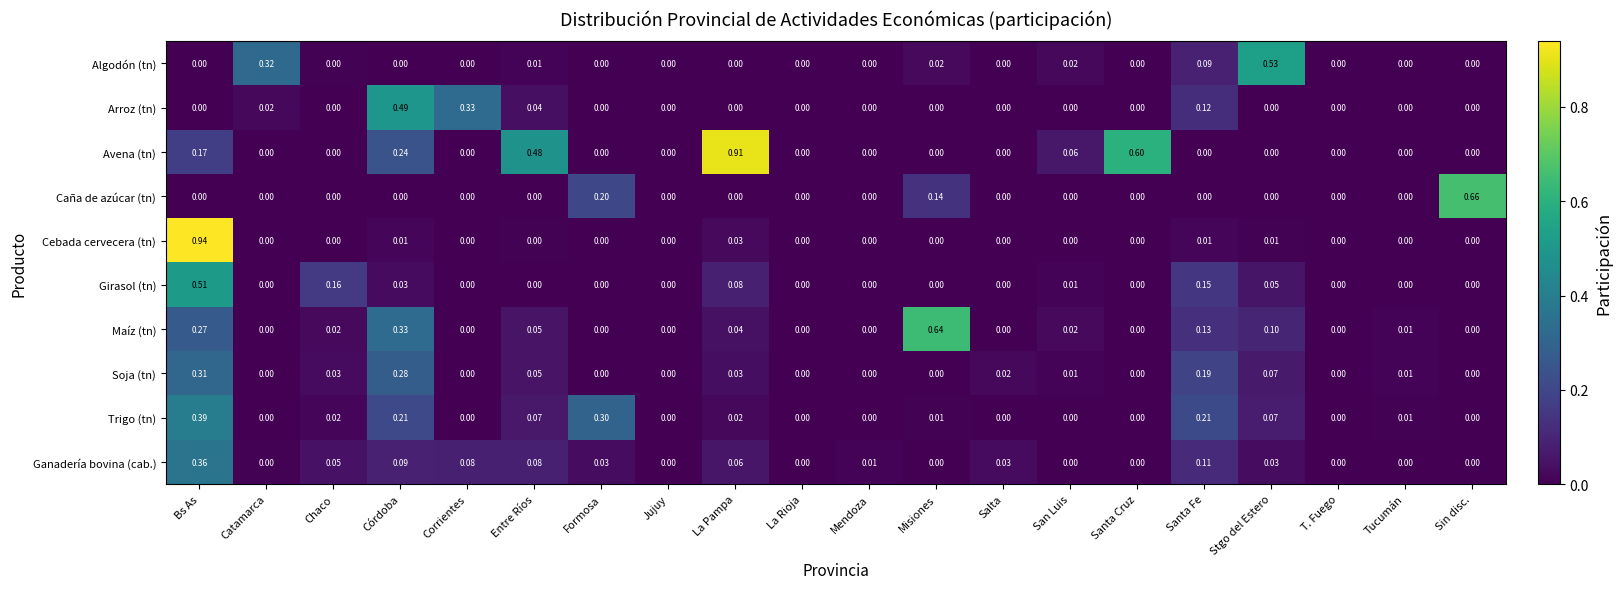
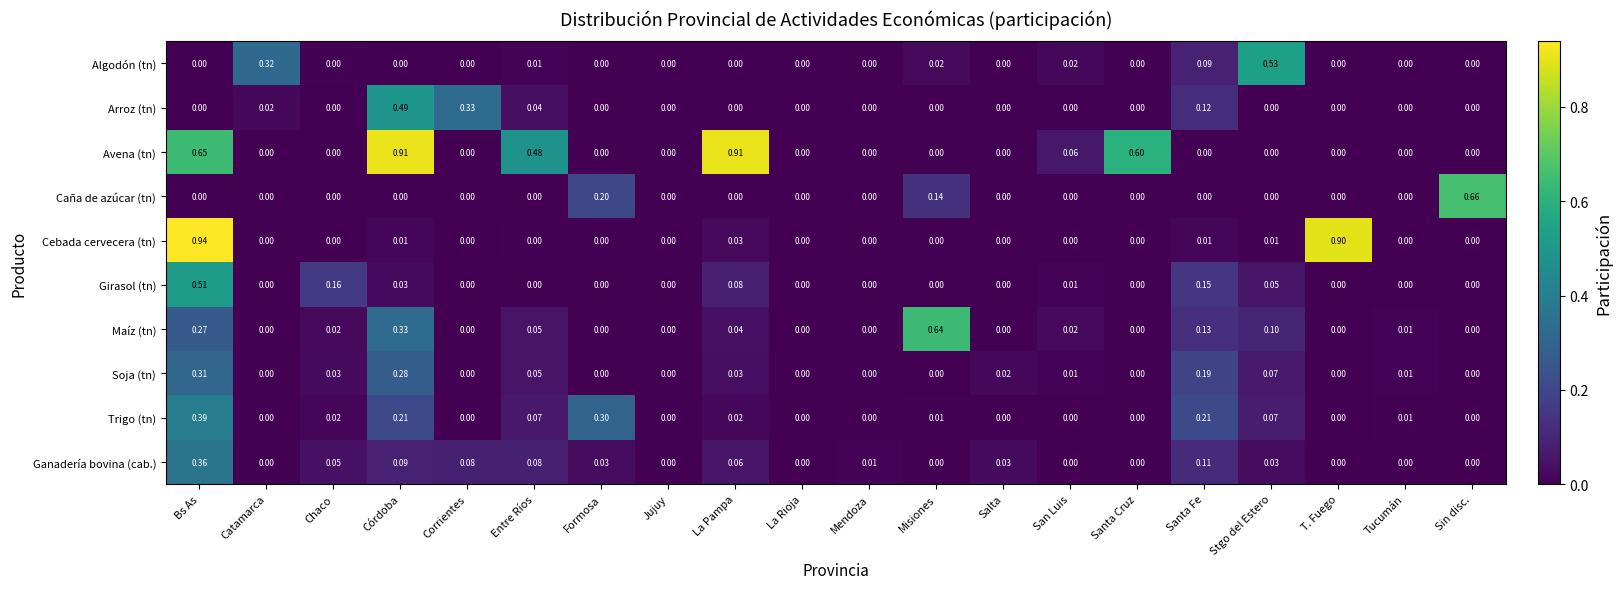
  {
    "Algodón (tn)": {
      "Bs As": 0.00,
      "Catamarca": 0.32,
      "Chaco": 0.00,
      "Córdoba": 0.00,
      "Corrientes": 0.00,
      "Entre Ríos": 0.01,
      "Formosa": 0.00,
      "Jujuy": 0.00,
      "La Pampa": 0.00,
      "La Rioja": 0.00,
      "Mendoza": 0.00,
      "Misiones": 0.02,
      "Salta": 0.00,
      "San Luis": 0.02,
      "Santa Cruz": 0.00,
      "Santa Fe": 0.09,
      "Stgo del Estero": 0.53,
      "T. Fuego": 0.00,
      "Tucumán": 0.00,
      "Sin disc.": 0.00
    },
    "Arroz (tn)": {
      "Bs As": 0.00,
      "Catamarca": 0.02,
      "Chaco": 0.00,
      "Córdoba": 0.49,
      "Corrientes": 0.33,
      "Entre Ríos": 0.04,
      "Formosa": 0.00,
      "Jujuy": 0.00,
      "La Pampa": 0.00,
      "La Rioja": 0.00,
      "Mendoza": 0.00,
      "Misiones": 0.00,
      "Salta": 0.00,
      "San Luis": 0.00,
      "Santa Cruz": 0.00,
      "Santa Fe": 0.12,
      "Stgo del Estero": 0.00,
      "T. Fuego": 0.00,
      "Tucumán": 0.00,
      "Sin disc.": 0.00
    },
    "Avena (tn)": {
-     "Bs As": 0.17,
+     "Bs As": 0.65,
      "Catamarca": 0.00,
      "Chaco": 0.00,
-     "Córdoba": 0.24,
+     "Córdoba": 0.91,
      "Corrientes": 0.00,
      "Entre Ríos": 0.48,
      "Formosa": 0.00,
      "Jujuy": 0.00,
      "La Pampa": 0.91,
      "La Rioja": 0.00,
      "Mendoza": 0.00,
      "Misiones": 0.00,
      "Salta": 0.00,
      "San Luis": 0.06,
      "Santa Cruz": 0.60,
      "Santa Fe": 0.00,
      "Stgo del Estero": 0.00,
      "T. Fuego": 0.00,
      "Tucumán": 0.00,
      "Sin disc.": 0.00
    },
    "Caña de azúcar (tn)": {
      "Bs As": 0.00,
      "Catamarca": 0.00,
      "Chaco": 0.00,
      "Córdoba": 0.00,
      "Corrientes": 0.00,
      "Entre Ríos": 0.00,
      "Formosa": 0.20,
      "Jujuy": 0.00,
      "La Pampa": 0.00,
      "La Rioja": 0.00,
      "Mendoza": 0.00,
      "Misiones": 0.14,
      "Salta": 0.00,
      "San Luis": 0.00,
      "Santa Cruz": 0.00,
      "Santa Fe": 0.00,
      "Stgo del Estero": 0.00,
      "T. Fuego": 0.00,
      "Tucumán": 0.00,
      "Sin disc.": 0.66
    },
    "Cebada cervecera (tn)": {
      "Bs As": 0.94,
      "Catamarca": 0.00,
      "Chaco": 0.00,
      "Córdoba": 0.01,
      "Corrientes": 0.00,
      "Entre Ríos": 0.00,
      "Formosa": 0.00,
      "Jujuy": 0.00,
      "La Pampa": 0.03,
      "La Rioja": 0.00,
      "Mendoza": 0.00,
      "Misiones": 0.00,
      "Salta": 0.00,
      "San Luis": 0.00,
      "Santa Cruz": 0.00,
      "Santa Fe": 0.01,
      "Stgo del Estero": 0.01,
-     "T. Fuego": 0.00,
+     "T. Fuego": 0.90,
      "Tucumán": 0.00,
      "Sin disc.": 0.00
    },
    "Girasol (tn)": {
      "Bs As": 0.51,
      "Catamarca": 0.00,
      "Chaco": 0.16,
      "Córdoba": 0.03,
      "Corrientes": 0.00,
      "Entre Ríos": 0.00,
      "Formosa": 0.00,
      "Jujuy": 0.00,
      "La Pampa": 0.08,
      "La Rioja": 0.00,
      "Mendoza": 0.00,
      "Misiones": 0.00,
      "Salta": 0.00,
      "San Luis": 0.01,
      "Santa Cruz": 0.00,
      "Santa Fe": 0.15,
      "Stgo del Estero": 0.05,
      "T. Fuego": 0.00,
      "Tucumán": 0.00,
      "Sin disc.": 0.00
    },
    "Maíz (tn)": {
      "Bs As": 0.27,
      "Catamarca": 0.00,
      "Chaco": 0.02,
      "Córdoba": 0.33,
      "Corrientes": 0.00,
      "Entre Ríos": 0.05,
      "Formosa": 0.00,
      "Jujuy": 0.00,
      "La Pampa": 0.04,
      "La Rioja": 0.00,
      "Mendoza": 0.00,
      "Misiones": 0.64,
      "Salta": 0.00,
      "San Luis": 0.02,
      "Santa Cruz": 0.00,
      "Santa Fe": 0.13,
      "Stgo del Estero": 0.10,
      "T. Fuego": 0.00,
      "Tucumán": 0.01,
      "Sin disc.": 0.00
    },
    "Soja (tn)": {
      "Bs As": 0.31,
      "Catamarca": 0.00,
      "Chaco": 0.03,
      "Córdoba": 0.28,
      "Corrientes": 0.00,
      "Entre Ríos": 0.05,
      "Formosa": 0.00,
      "Jujuy": 0.00,
      "La Pampa": 0.03,
      "La Rioja": 0.00,
      "Mendoza": 0.00,
      "Misiones": 0.00,
      "Salta": 0.02,
      "San Luis": 0.01,
      "Santa Cruz": 0.00,
      "Santa Fe": 0.19,
      "Stgo del Estero": 0.07,
      "T. Fuego": 0.00,
      "Tucumán": 0.01,
      "Sin disc.": 0.00
    },
    "Trigo (tn)": {
      "Bs As": 0.39,
      "Catamarca": 0.00,
      "Chaco": 0.02,
      "Córdoba": 0.21,
      "Corrientes": 0.00,
      "Entre Ríos": 0.07,
      "Formosa": 0.30,
      "Jujuy": 0.00,
      "La Pampa": 0.02,
      "La Rioja": 0.00,
      "Mendoza": 0.00,
      "Misiones": 0.01,
      "Salta": 0.00,
      "San Luis": 0.00,
      "Santa Cruz": 0.00,
      "Santa Fe": 0.21,
      "Stgo del Estero": 0.07,
      "T. Fuego": 0.00,
      "Tucumán": 0.01,
      "Sin disc.": 0.00
    },
    "Ganadería bovina (cab.)": {
      "Bs As": 0.36,
      "Catamarca": 0.00,
      "Chaco": 0.05,
      "Córdoba": 0.09,
      "Corrientes": 0.08,
      "Entre Ríos": 0.08,
      "Formosa": 0.03,
      "Jujuy": 0.00,
      "La Pampa": 0.06,
      "La Rioja": 0.00,
      "Mendoza": 0.01,
      "Misiones": 0.00,
      "Salta": 0.03,
      "San Luis": 0.00,
      "Santa Cruz": 0.00,
      "Santa Fe": 0.11,
      "Stgo del Estero": 0.03,
      "T. Fuego": 0.00,
      "Tucumán": 0.00,
      "Sin disc.": 0.00
    }
  }
